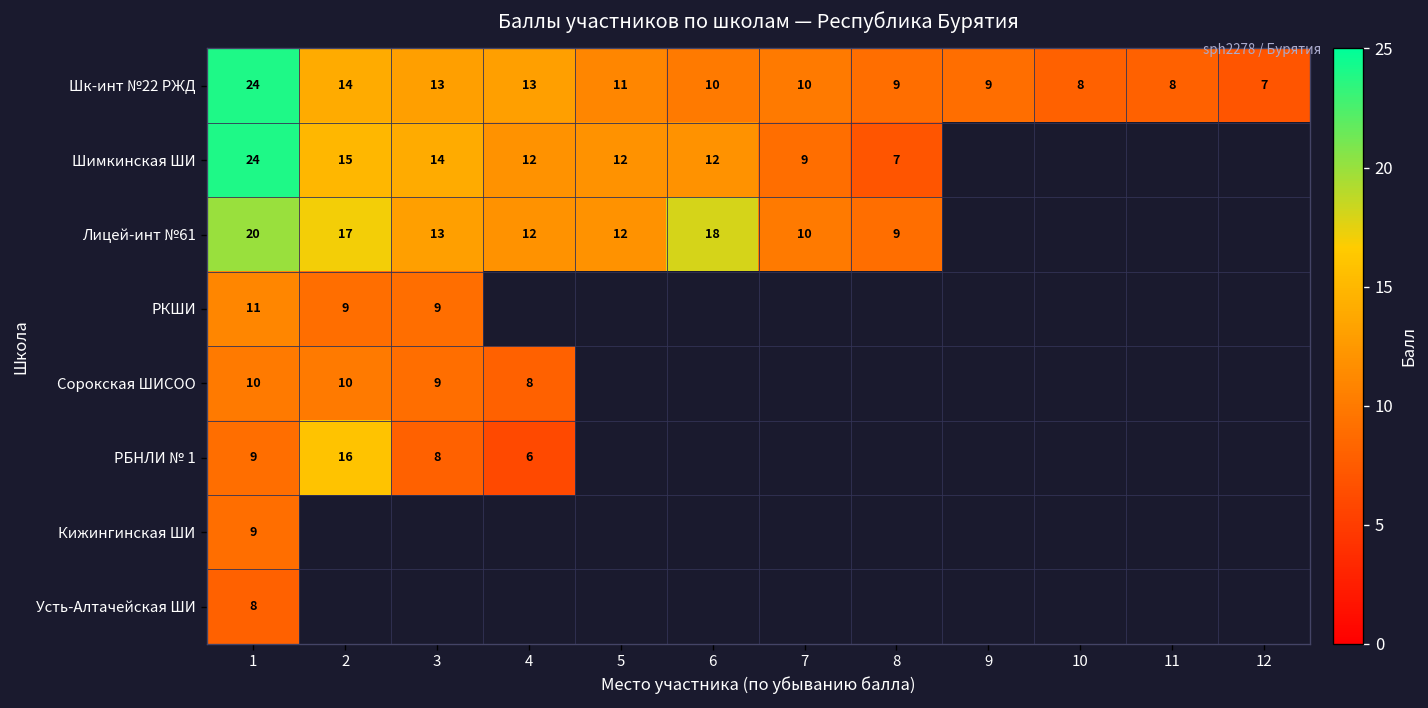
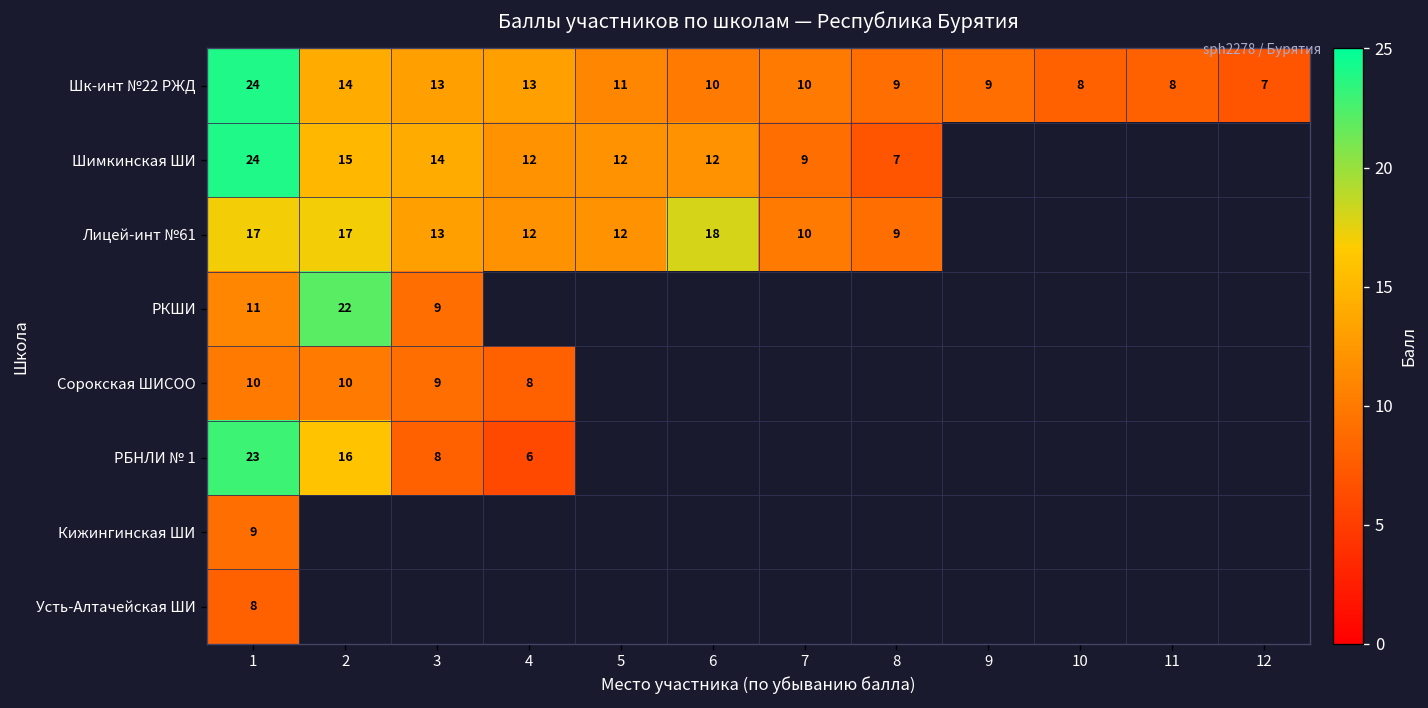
  {
    "Шк-инт №22 РЖД": {
      "1": 24,
      "2": 14,
      "3": 13,
      "4": 13,
      "5": 11,
      "6": 10,
      "7": 10,
      "8": 9,
      "9": 9,
      "10": 8,
      "11": 8
    },
    "Шимкинская ШИ": {
      "1": 24,
      "2": 15,
      "3": 14,
      "4": 12,
      "5": 12,
      "6": 12,
      "7": 9,
      "8": 7
    },
    "Лицей-инт №61": {
-     "1": 20,
+     "1": 17,
      "2": 17,
      "3": 13,
      "4": 12,
      "5": 12,
      "6": 18,
      "7": 10,
      "8": 9
    },
    "РКШИ": {
      "1": 11,
-     "2": 9,
+     "2": 22,
      "3": 9
    },
    "Сорокская ШИСОО": {
      "1": 10,
      "2": 10,
      "3": 9,
      "4": 8
    },
    "РБНЛИ № 1": {
-     "1": 9,
+     "1": 23,
      "2": 16,
      "3": 8,
      "4": 6
    },
    "Кижингинская ШИ": {
      "1": 9
    },
    "Усть-Алтачейская ШИ": {
      "1": 8
    }
  }
